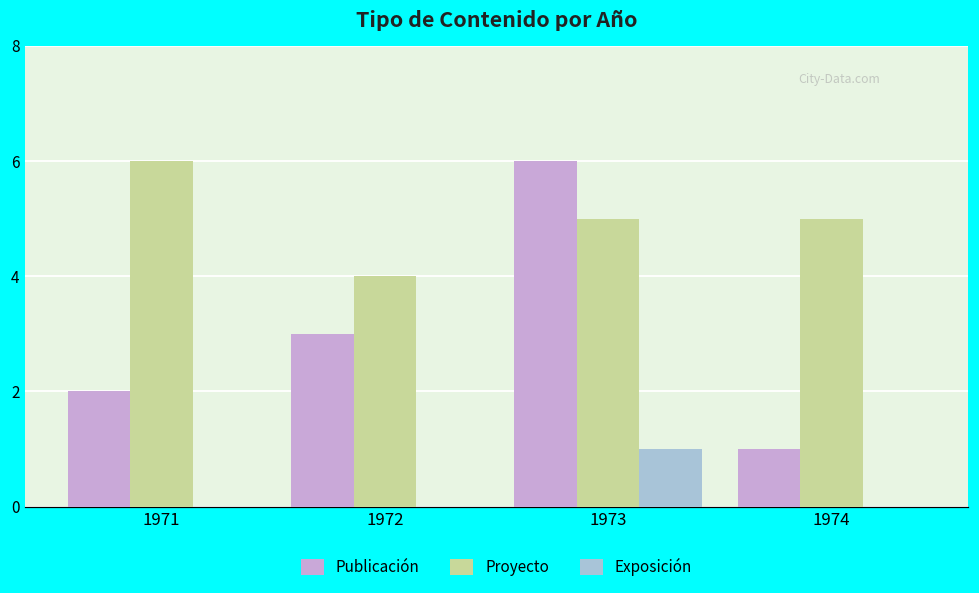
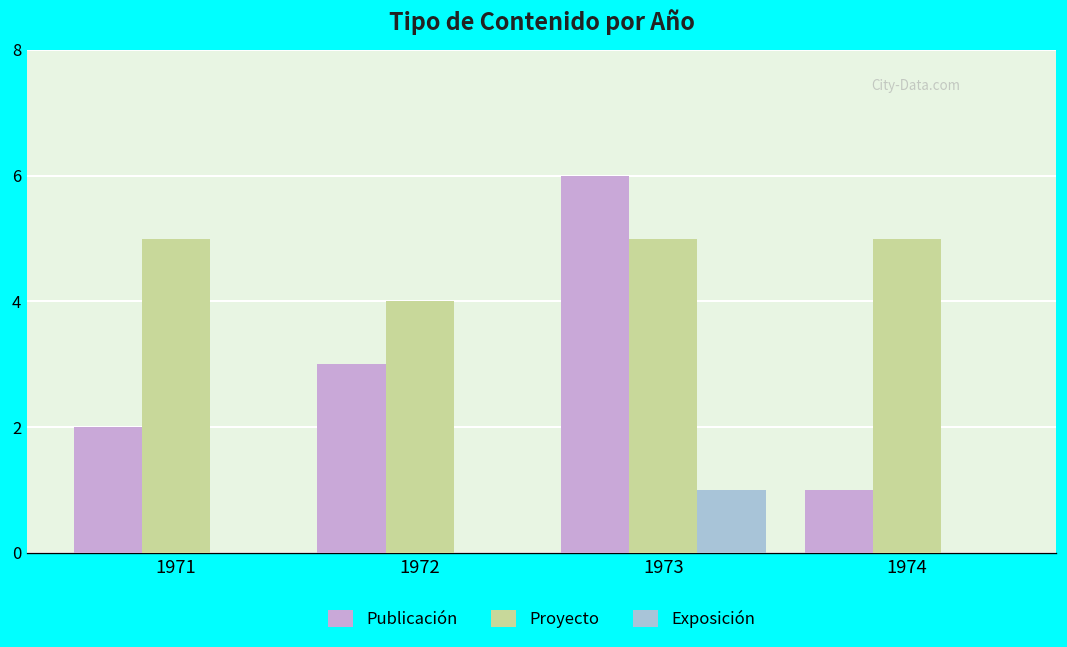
  {
    "Proyecto": {
-     "1971": 6,
+     "1971": 5,
      "1972": 4,
      "1973": 5,
      "1974": 5
    }
  }
